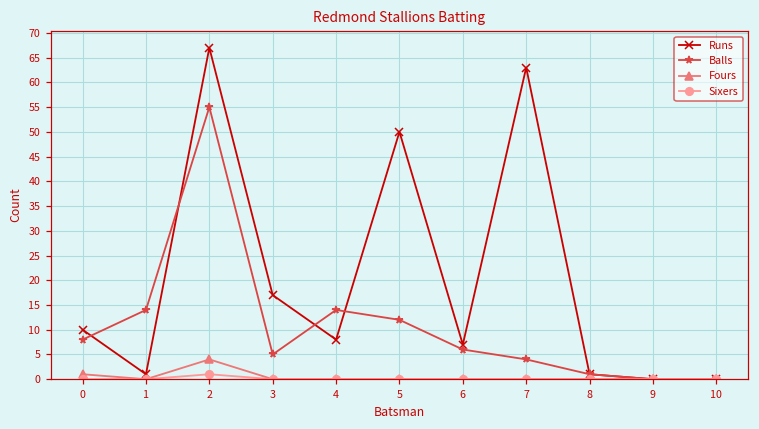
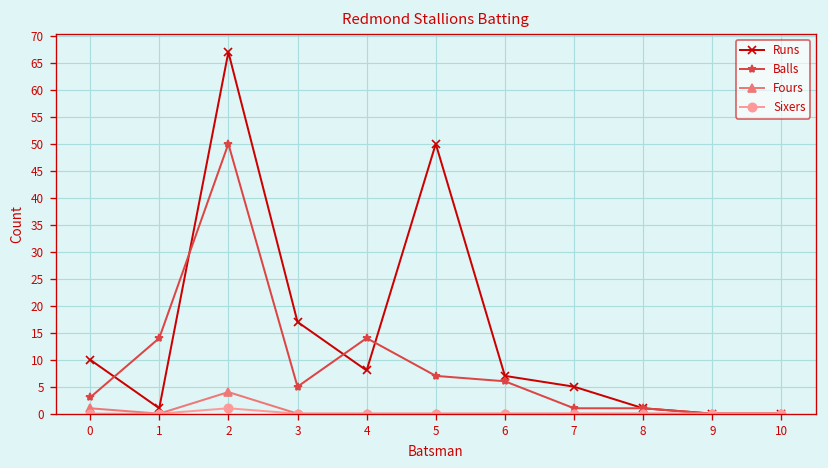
  {
    "Runs": {
      "0": 10,
      "1": 1,
      "2": 67,
      "3": 17,
      "4": 8,
      "5": 50,
      "6": 7,
-     "7": 63
+     "7": 5
    },
    "Balls": {
-     "0": 8,
+     "0": 3,
      "1": 14,
-     "2": 55,
+     "2": 50,
      "3": 5,
      "4": 14,
-     "5": 12,
+     "5": 7,
      "6": 6,
-     "7": 4
+     "7": 1
    }
  }
